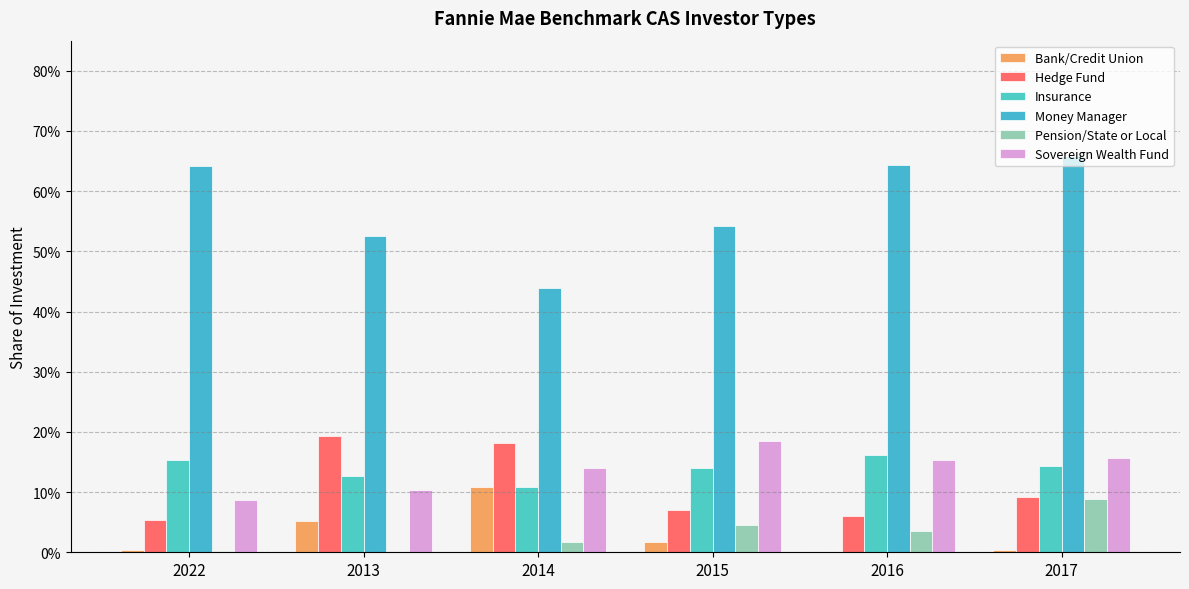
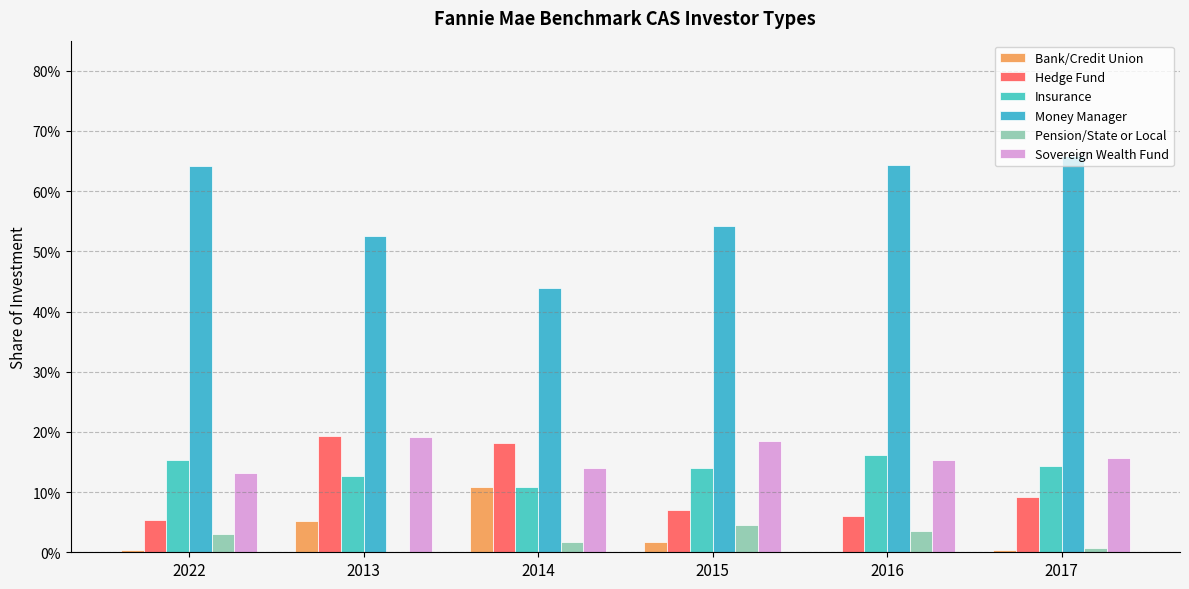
  {
    "Pension/State or Local": {
-     "2022": "0%",
+     "2022": "3%",
      "2013": "0%",
      "2014": "2%",
      "2015": "5%",
      "2016": "3%",
-     "2017": "9%"
+     "2017": "1%"
    },
    "Sovereign Wealth Fund": {
-     "2022": "9%",
-     "2013": "10%",
+     "2022": "13%",
+     "2013": "19%",
      "2014": "14%",
      "2015": "18%",
      "2016": "15%",
      "2017": "16%"
    }
  }
